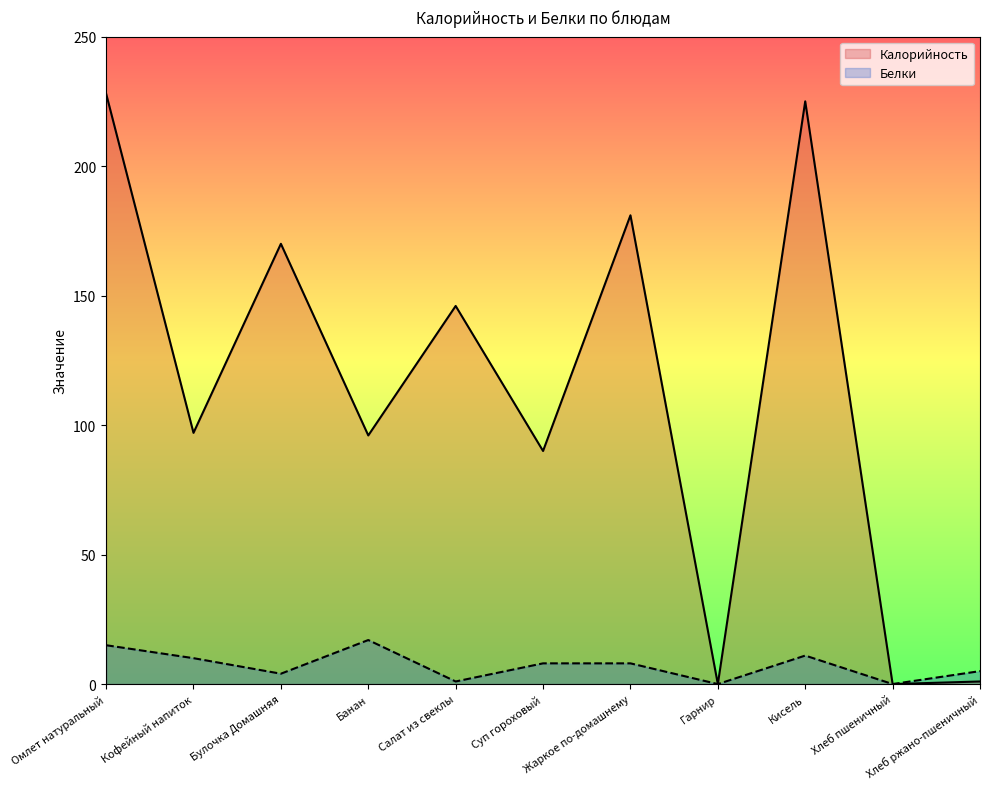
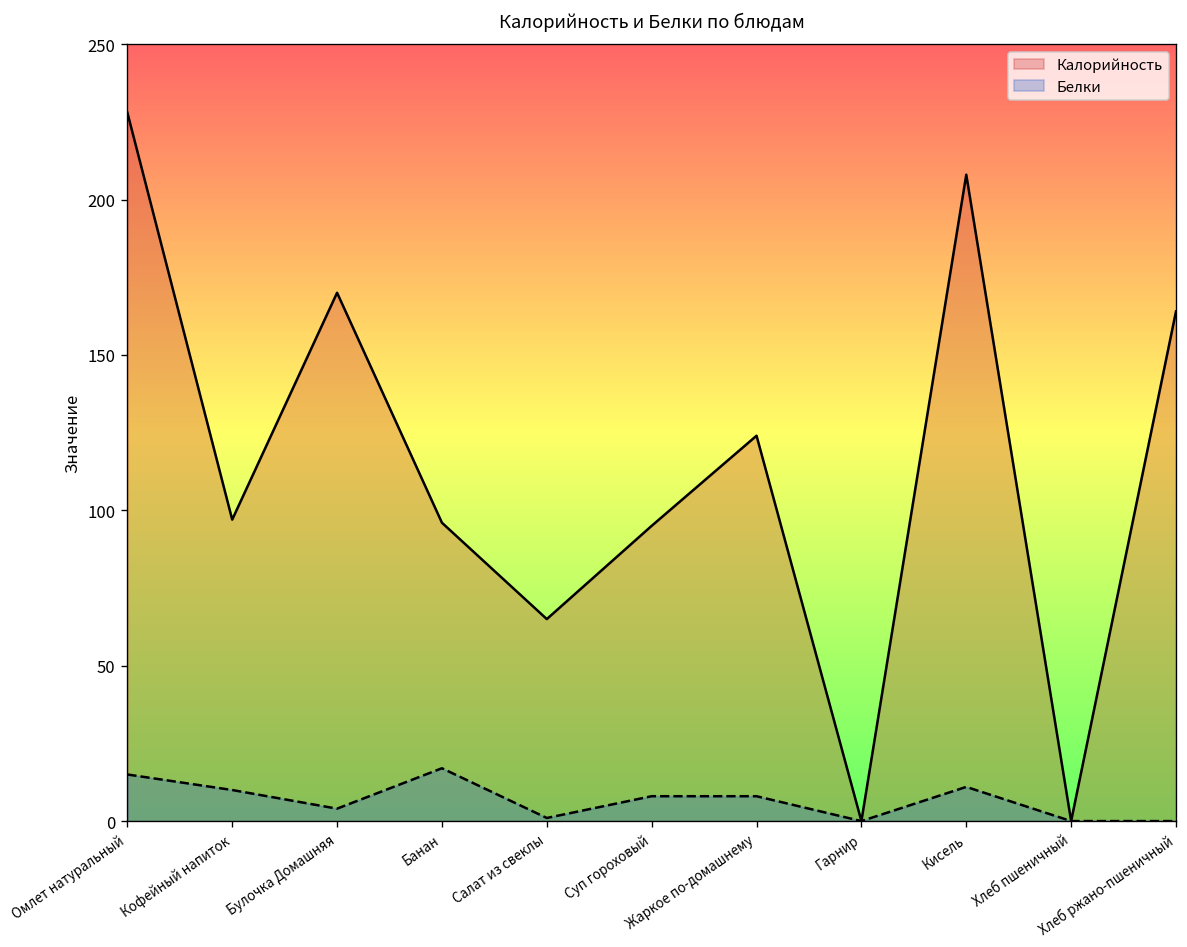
  {
    "Калорийность": {
      "Омлет натуральный": 228,
      "Кофейный напиток": 97,
      "Булочка Домашняя": 170,
      "Банан": 96,
-     "Салат из свеклы": 146,
-     "Суп гороховый": 90,
-     "Жаркое по-домашнему": 181,
-     "Кисель": 225,
-     "Хлеб ржано-пшеничный": 1
+     "Салат из свеклы": 65,
+     "Суп гороховый": 95,
+     "Жаркое по-домашнему": 124,
+     "Кисель": 208,
+     "Хлеб ржано-пшеничный": 164
    },
    "Белки": {
      "Омлет натуральный": 15,
      "Кофейный напиток": 10,
      "Булочка Домашняя": 4,
      "Банан": 17,
      "Салат из свеклы": 1,
      "Суп гороховый": 8,
      "Жаркое по-домашнему": 8,
      "Кисель": 11,
-     "Хлеб ржано-пшеничный": 5
+     "Хлеб ржано-пшеничный": 0
    }
  }
